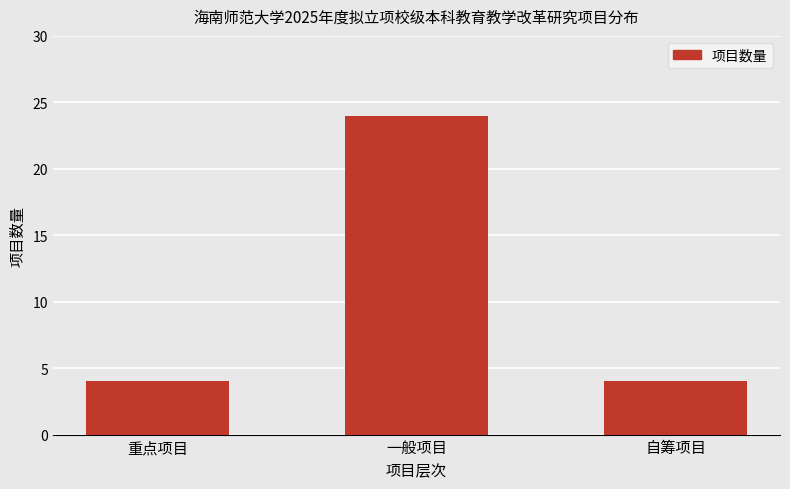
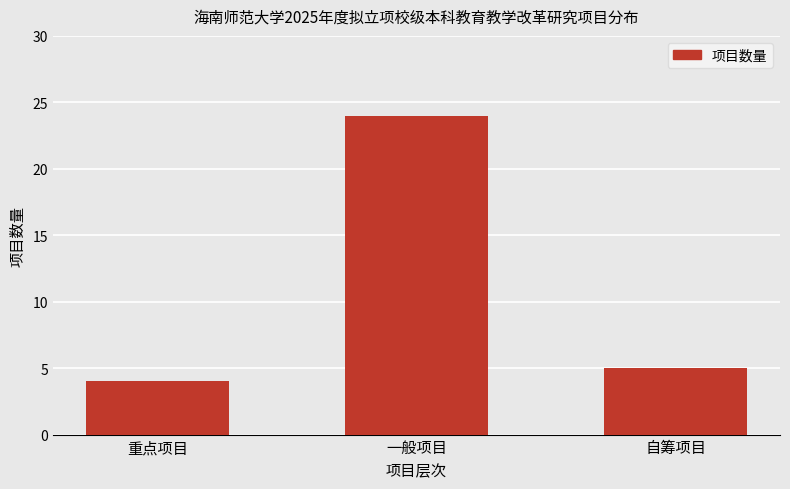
  {
    "重点项目": 4,
    "一般项目": 24,
-   "自筹项目": 4
+   "自筹项目": 5
  }
